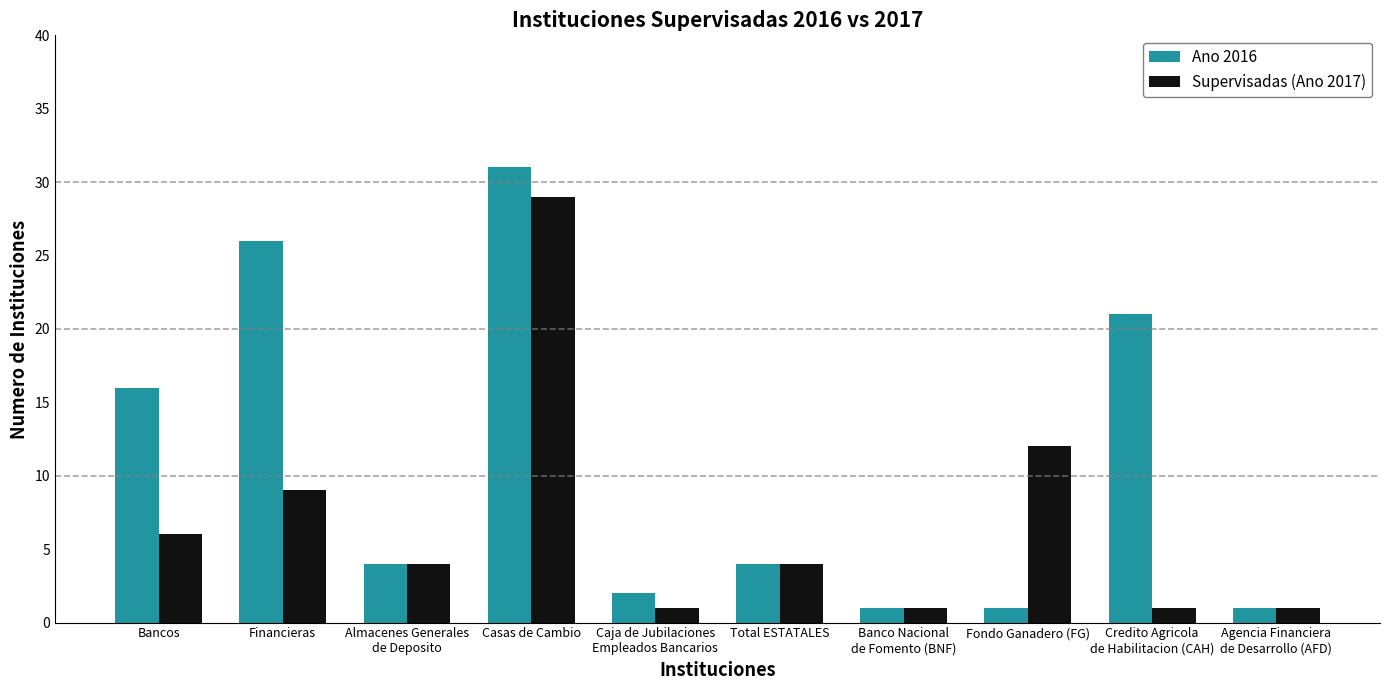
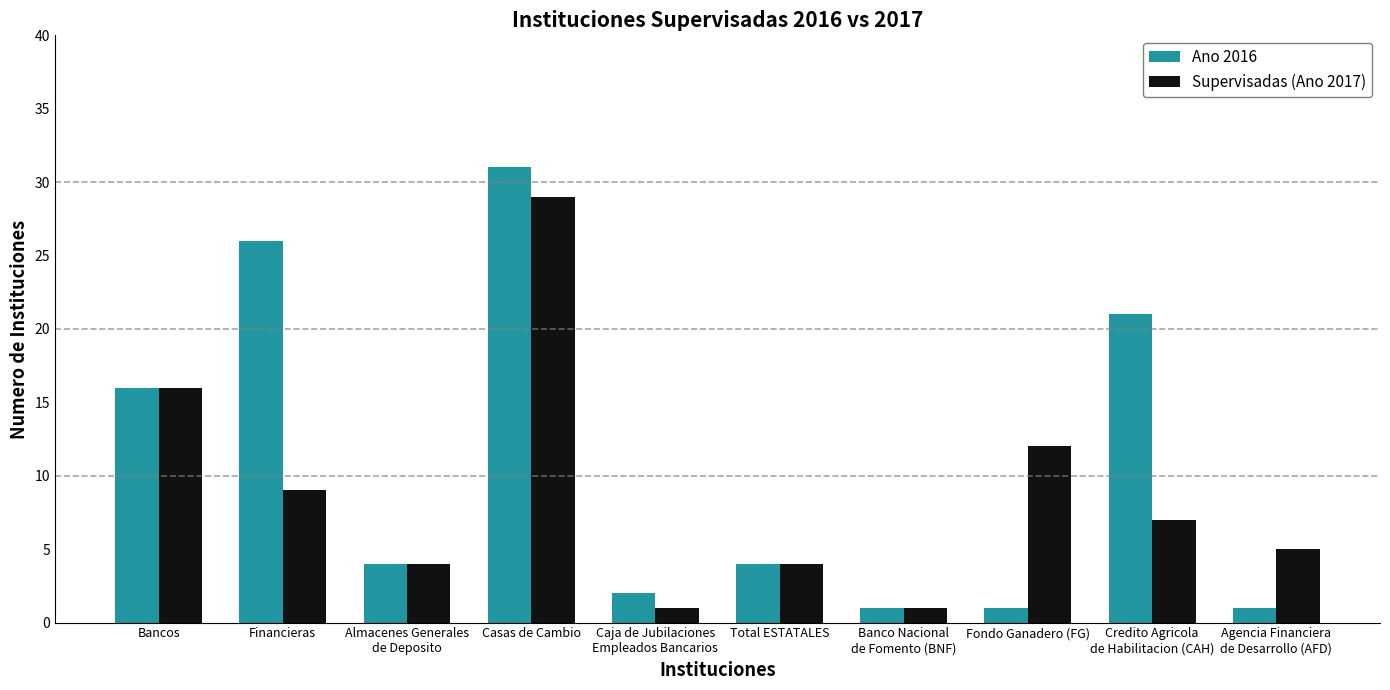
  {
    "Ano 2016": {
      "Bancos": 16,
      "Financieras": 26,
      "Almacenes Generales de Deposito": 4,
      "Casas de Cambio": 31,
      "Caja de Jubilaciones Empleados Bancarios": 2,
      "Total ESTATALES": 4,
      "Banco Nacional de Fomento (BNF)": 1,
      "Fondo Ganadero (FG)": 1,
      "Credito Agricola de Habilitacion (CAH)": 21,
      "Agencia Financiera de Desarrollo (AFD)": 1
    },
    "Supervisadas (Ano 2017)": {
-     "Bancos": 6,
+     "Bancos": 16,
      "Financieras": 9,
      "Almacenes Generales de Deposito": 4,
      "Casas de Cambio": 29,
      "Caja de Jubilaciones Empleados Bancarios": 1,
      "Total ESTATALES": 4,
      "Banco Nacional de Fomento (BNF)": 1,
      "Fondo Ganadero (FG)": 12,
-     "Credito Agricola de Habilitacion (CAH)": 1,
-     "Agencia Financiera de Desarrollo (AFD)": 1
+     "Credito Agricola de Habilitacion (CAH)": 7,
+     "Agencia Financiera de Desarrollo (AFD)": 5
    }
  }
